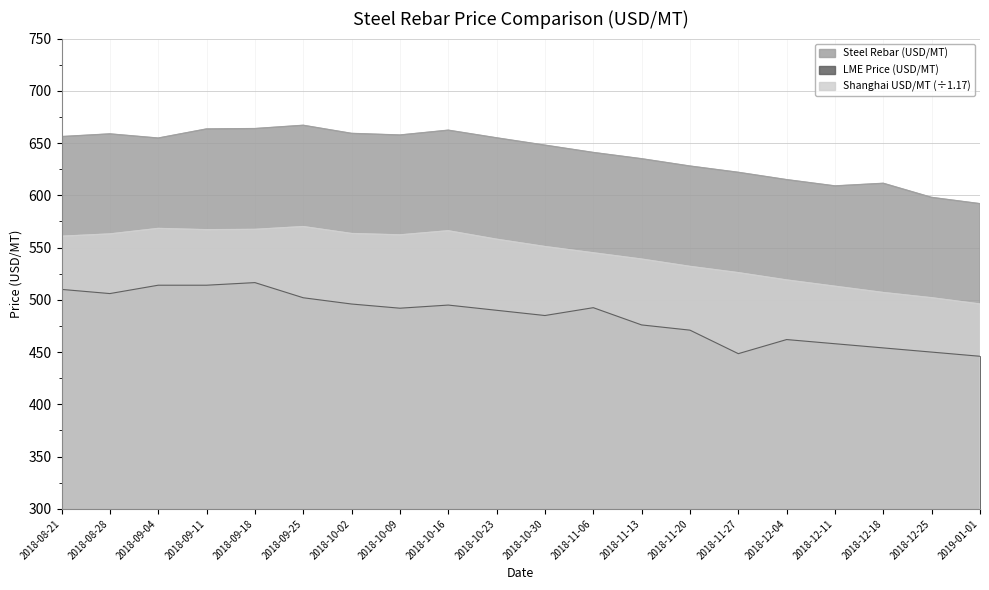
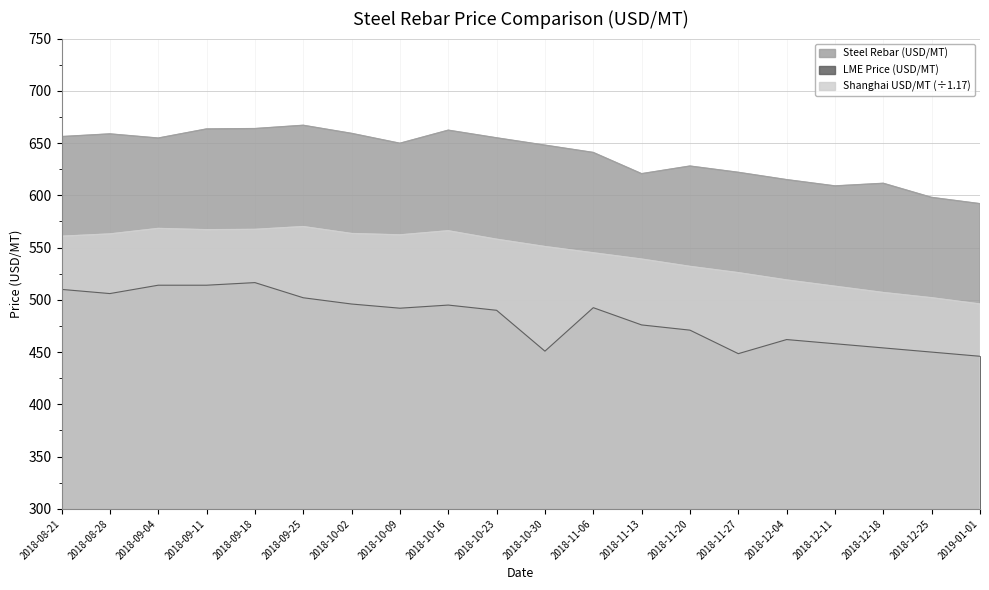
  {
    "Steel Rebar (USD/MT)": {
      "2018-08-21": 656,
      "2018-08-28": 659,
      "2018-09-04": 655,
      "2018-09-11": 663,
      "2018-09-18": 664,
      "2018-09-25": 667,
      "2018-10-02": 659,
-     "2018-10-09": 658,
+     "2018-10-09": 650,
      "2018-10-16": 662,
      "2018-10-23": 655,
      "2018-10-30": 648,
      "2018-11-06": 641,
-     "2018-11-13": 635,
+     "2018-11-13": 621,
      "2018-11-20": 628,
      "2018-11-27": 622,
      "2018-12-04": 615,
      "2018-12-11": 609,
      "2018-12-18": 612,
      "2018-12-25": 598,
      "2019-01-01": 592
    },
    "LME Price (USD/MT)": {
      "2018-08-21": 510,
      "2018-08-28": 506,
      "2018-09-04": 514,
      "2018-09-11": 514,
      "2018-09-18": 517,
      "2018-09-25": 502,
      "2018-10-02": 496,
      "2018-10-09": 492,
      "2018-10-16": 495,
      "2018-10-23": 490,
-     "2018-10-30": 485,
+     "2018-10-30": 451,
      "2018-11-06": 493,
      "2018-11-13": 476,
      "2018-11-20": 471,
      "2018-11-27": 449,
      "2018-12-04": 462,
      "2018-12-11": 458,
      "2018-12-18": 454,
      "2018-12-25": 450,
      "2019-01-01": 446
    },
    "Shanghai USD/MT (÷1.17)": {
      "2018-08-21": 561,
      "2018-08-28": 563,
      "2018-09-04": 568,
      "2018-09-11": 567,
      "2018-09-18": 567,
      "2018-09-25": 570,
      "2018-10-02": 563,
      "2018-10-09": 562,
      "2018-10-16": 566,
      "2018-10-23": 558,
      "2018-10-30": 551,
      "2018-11-06": 545,
      "2018-11-13": 539,
      "2018-11-20": 532,
      "2018-11-27": 526,
      "2018-12-04": 519,
      "2018-12-11": 513,
      "2018-12-18": 507,
      "2018-12-25": 502,
      "2019-01-01": 496
    }
  }
